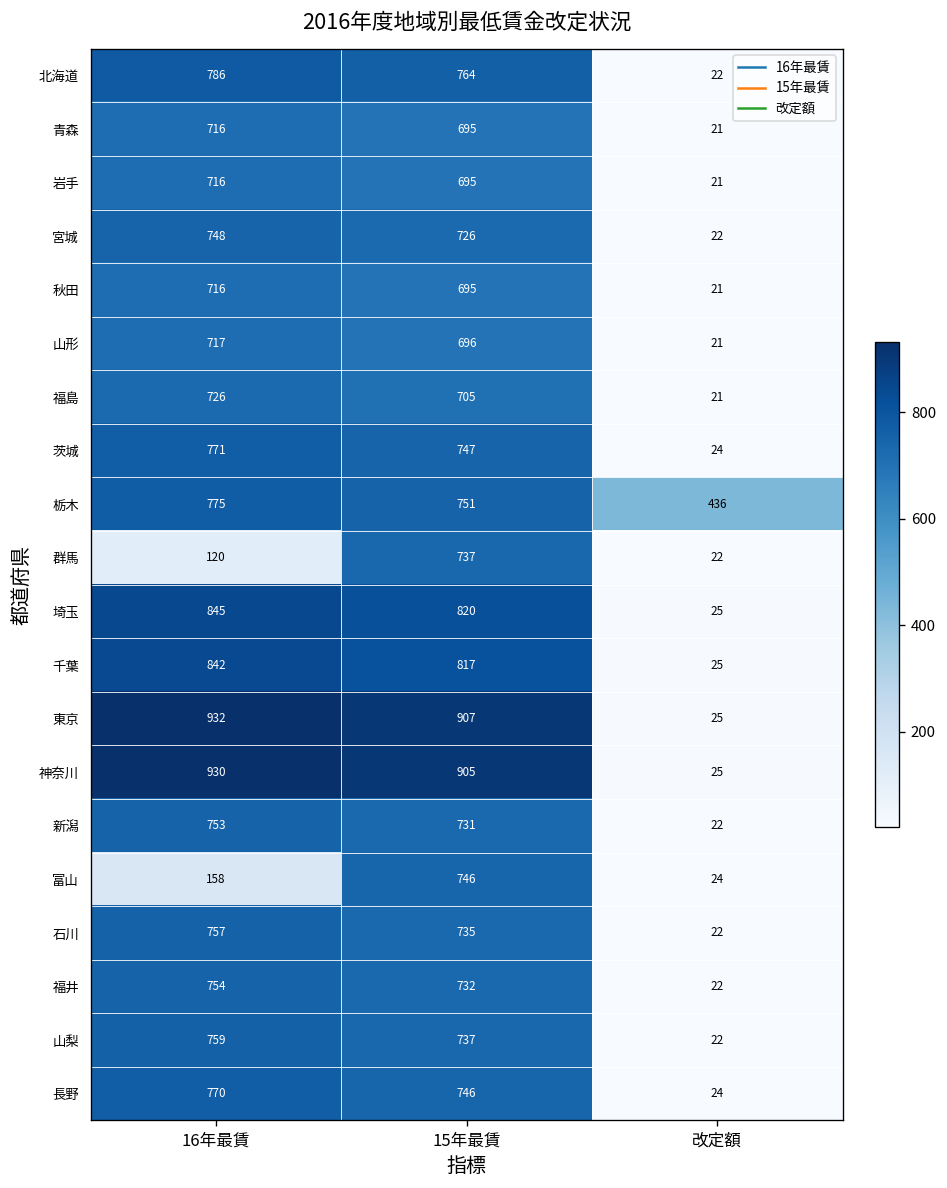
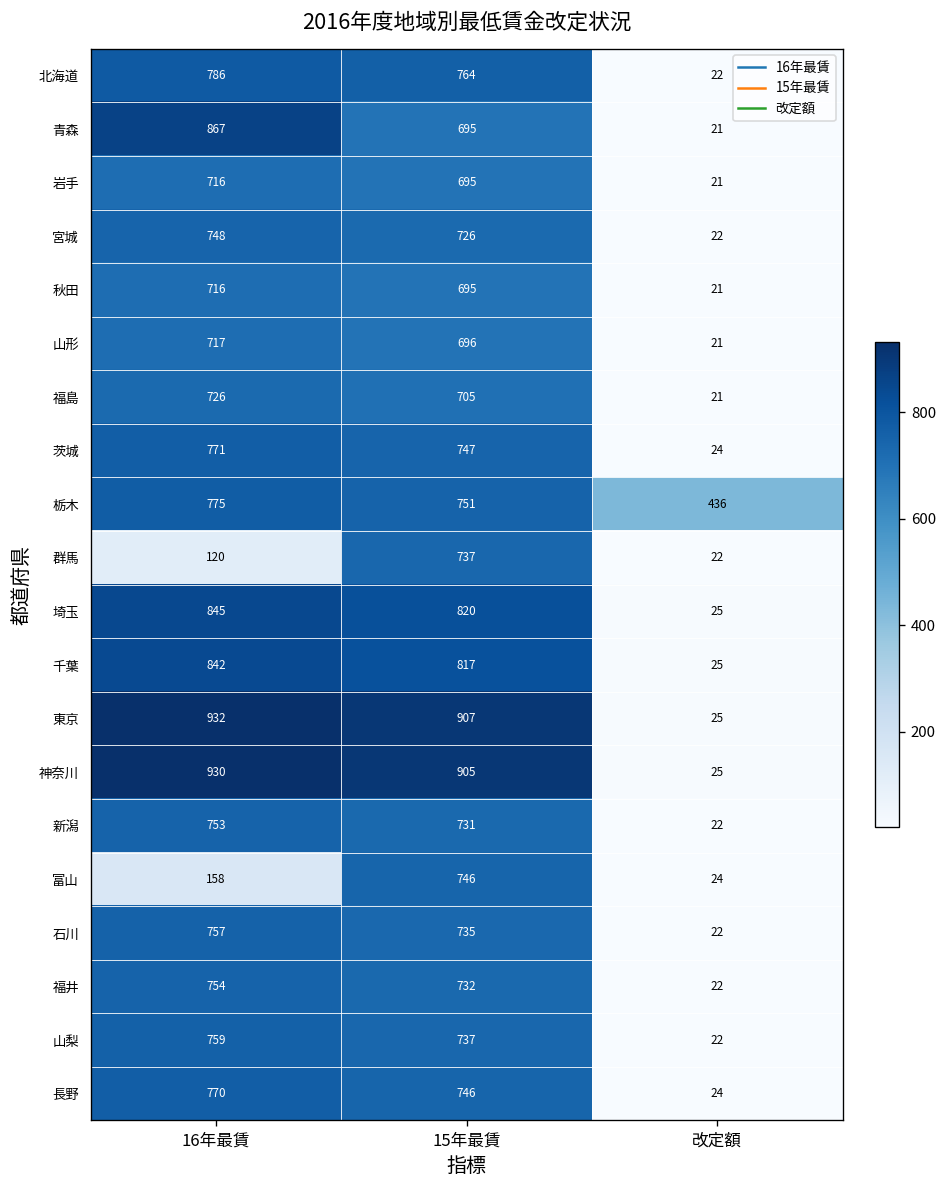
  {
    "北海道": {
      "16年最賃": 786,
      "15年最賃": 764,
      "改定額": 22
    },
    "青森": {
-     "16年最賃": 716,
+     "16年最賃": 867,
      "15年最賃": 695,
      "改定額": 21
    },
    "岩手": {
      "16年最賃": 716,
      "15年最賃": 695,
      "改定額": 21
    },
    "宮城": {
      "16年最賃": 748,
      "15年最賃": 726,
      "改定額": 22
    },
    "秋田": {
      "16年最賃": 716,
      "15年最賃": 695,
      "改定額": 21
    },
    "山形": {
      "16年最賃": 717,
      "15年最賃": 696,
      "改定額": 21
    },
    "福島": {
      "16年最賃": 726,
      "15年最賃": 705,
      "改定額": 21
    },
    "茨城": {
      "16年最賃": 771,
      "15年最賃": 747,
      "改定額": 24
    },
    "栃木": {
      "16年最賃": 775,
      "15年最賃": 751,
      "改定額": 436
    },
    "群馬": {
      "16年最賃": 120,
      "15年最賃": 737,
      "改定額": 22
    },
    "埼玉": {
      "16年最賃": 845,
      "15年最賃": 820,
      "改定額": 25
    },
    "千葉": {
      "16年最賃": 842,
      "15年最賃": 817,
      "改定額": 25
    },
    "東京": {
      "16年最賃": 932,
      "15年最賃": 907,
      "改定額": 25
    },
    "神奈川": {
      "16年最賃": 930,
      "15年最賃": 905,
      "改定額": 25
    },
    "新潟": {
      "16年最賃": 753,
      "15年最賃": 731,
      "改定額": 22
    },
    "富山": {
      "16年最賃": 158,
      "15年最賃": 746,
      "改定額": 24
    },
    "石川": {
      "16年最賃": 757,
      "15年最賃": 735,
      "改定額": 22
    },
    "福井": {
      "16年最賃": 754,
      "15年最賃": 732,
      "改定額": 22
    },
    "山梨": {
      "16年最賃": 759,
      "15年最賃": 737,
      "改定額": 22
    },
    "長野": {
      "16年最賃": 770,
      "15年最賃": 746,
      "改定額": 24
    }
  }
